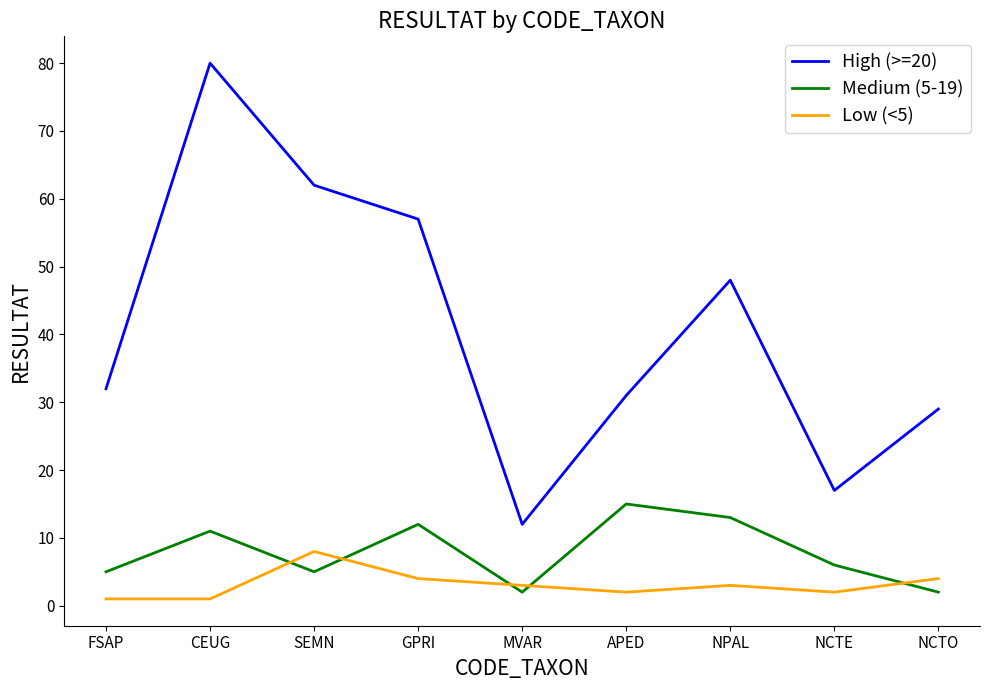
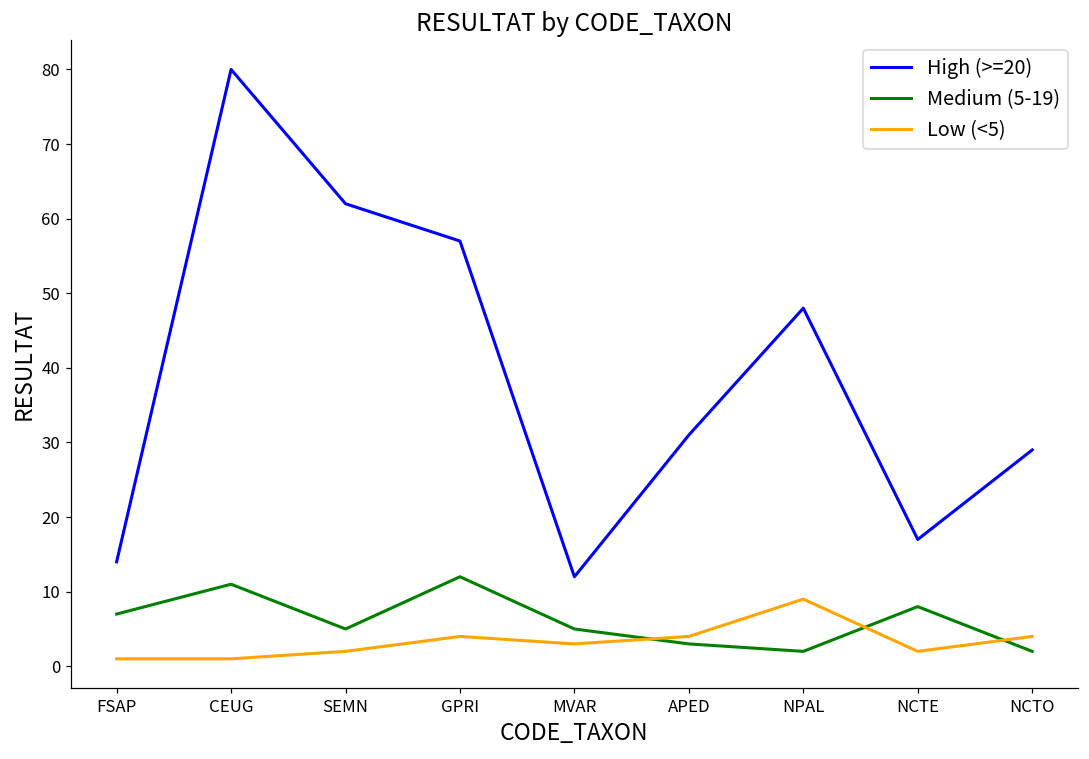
  {
    "High (>=20)": {
-     "FSAP": 32,
+     "FSAP": 14,
      "CEUG": 80,
      "SEMN": 62,
      "GPRI": 57,
      "MVAR": 12,
      "APED": 31,
      "NPAL": 48,
      "NCTE": 17,
      "NCTO": 29
    },
    "Medium (5-19)": {
-     "FSAP": 5,
+     "FSAP": 7,
      "CEUG": 11,
      "SEMN": 5,
      "GPRI": 12,
-     "MVAR": 2,
-     "APED": 15,
-     "NPAL": 13,
-     "NCTE": 6,
+     "MVAR": 5,
+     "APED": 3,
+     "NPAL": 2,
+     "NCTE": 8,
      "NCTO": 2
    },
    "Low (<5)": {
      "FSAP": 1,
      "CEUG": 1,
-     "SEMN": 8,
+     "SEMN": 2,
      "GPRI": 4,
      "MVAR": 3,
-     "APED": 2,
-     "NPAL": 3,
+     "APED": 4,
+     "NPAL": 9,
      "NCTE": 2,
      "NCTO": 4
    }
  }
